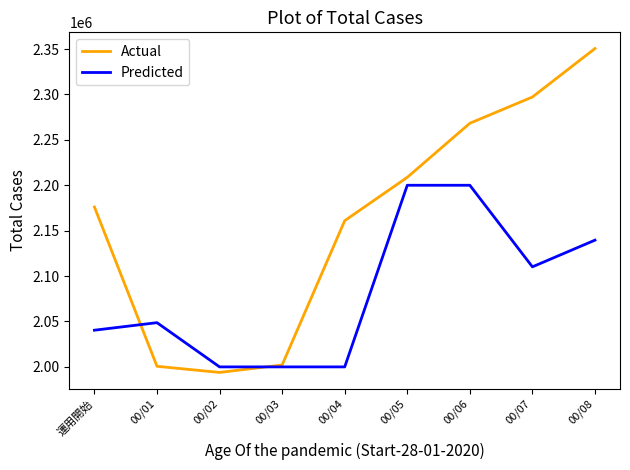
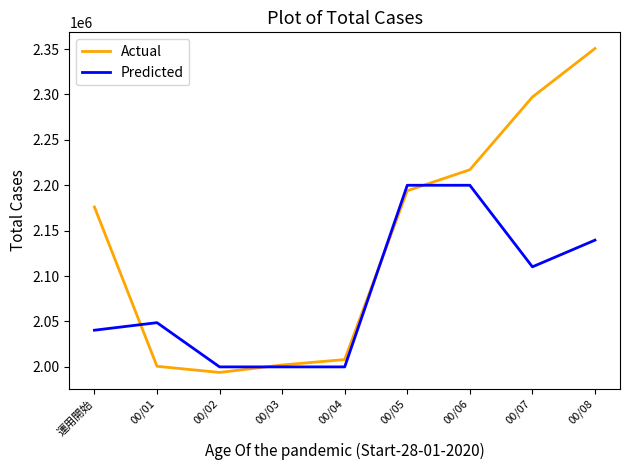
  {
    "Actual": {
      "運用開始": 2180000,
      "00/01": 2000000,
      "00/02": 1990000,
-     "00/04": 2160000,
-     "00/05": 2210000,
-     "00/06": 2270000,
+     "00/04": 2010000,
+     "00/05": 2190000,
+     "00/06": 2220000,
      "00/07": 2300000,
      "00/08": 2350000
    },
    "Predicted": {
      "運用開始": 2040000,
      "00/01": 2050000,
      "00/02": 2000000,
      "00/04": 2000000,
      "00/05": 2200000,
      "00/06": 2200000,
      "00/07": 2110000,
      "00/08": 2140000
    }
  }
